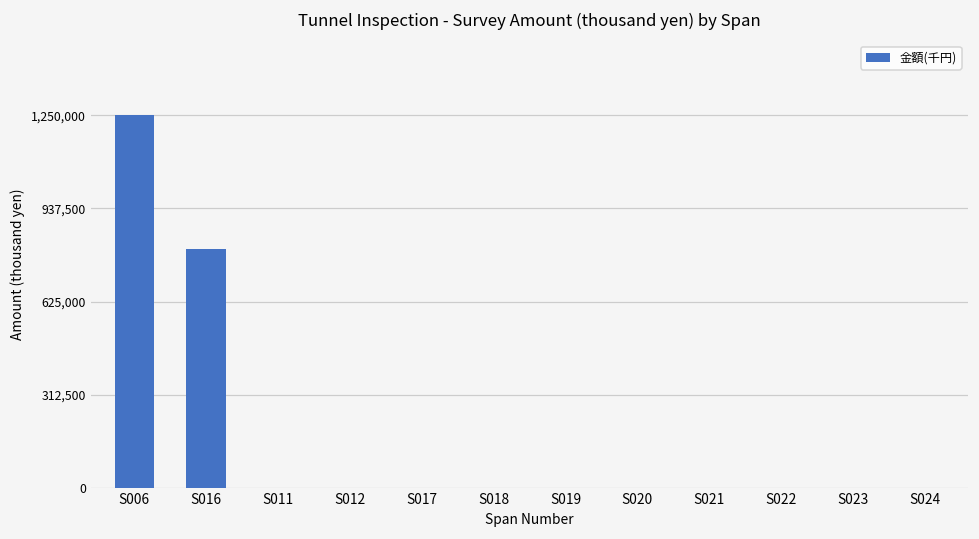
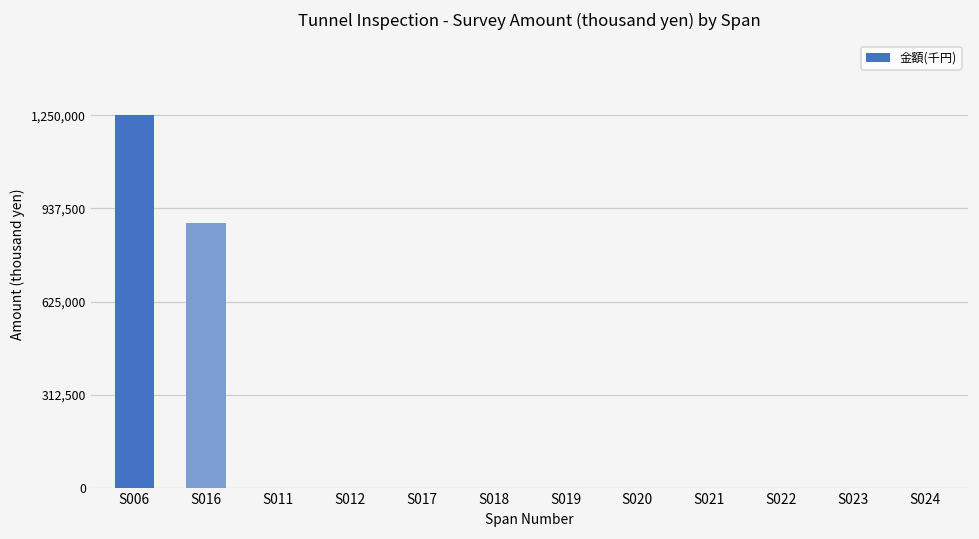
  {
    "S006": "1,250,000",
-   "S016": "800,000",
+   "S016": "890,000",
    "S011": "0",
    "S012": "0",
    "S017": "0",
    "S018": "0",
    "S019": "0",
    "S020": "0",
    "S021": "0",
    "S022": "0",
    "S023": "0",
    "S024": "0"
  }
